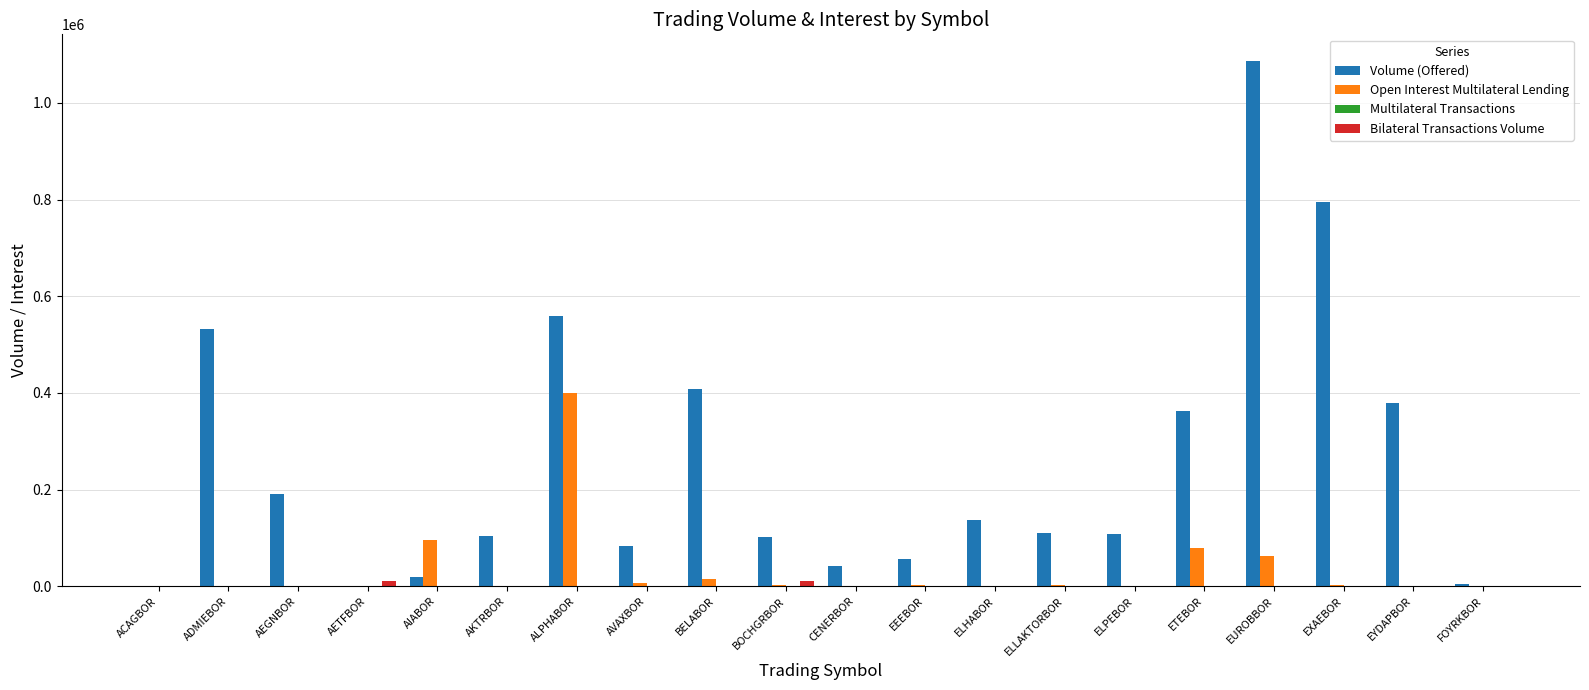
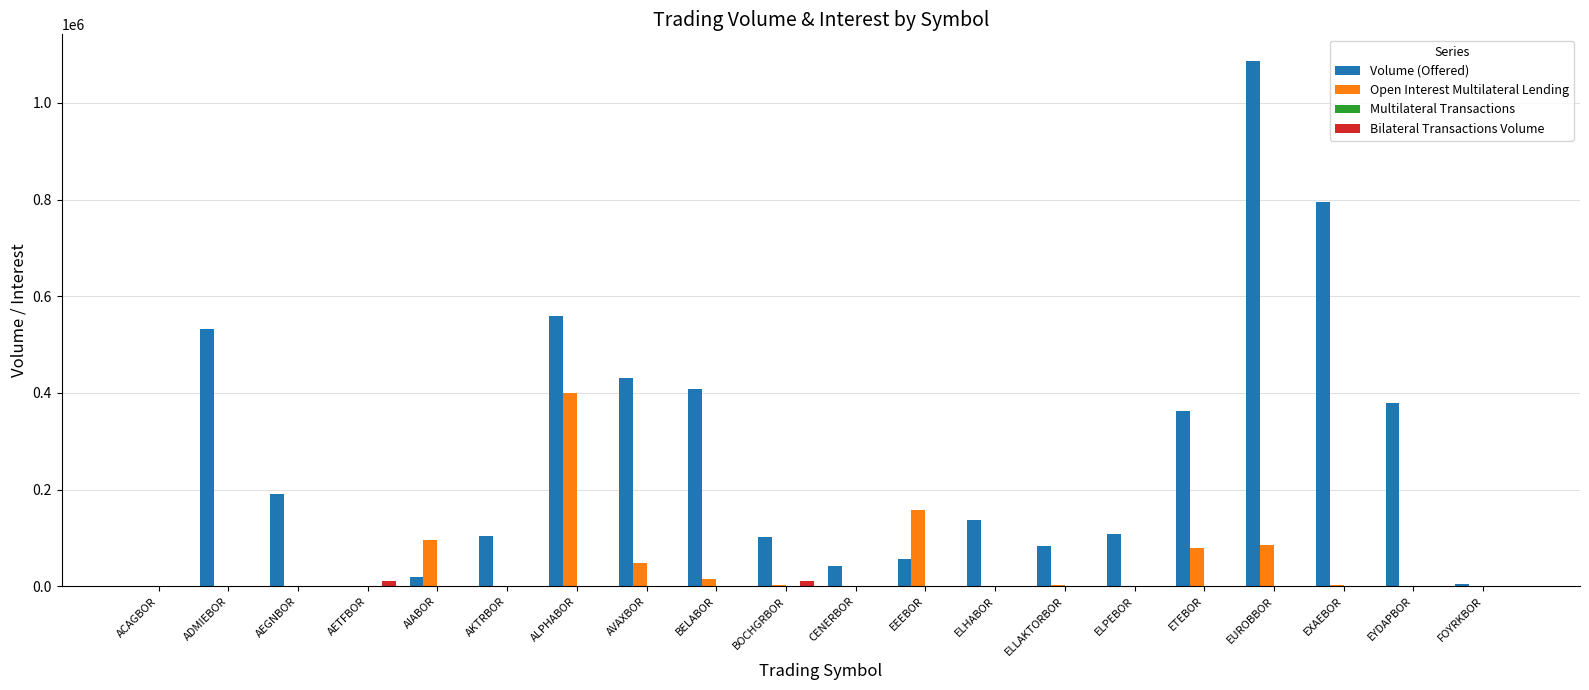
  {
    "Volume (Offered)": {
      "ADMIEBOR": 530000,
      "AEGNBOR": 190000,
      "AETFBOR": 0,
      "AIABOR": 20000,
      "AKTRBOR": 100000,
      "ALPHABOR": 560000,
-     "AVAXBOR": 80000,
+     "AVAXBOR": 430000,
      "BELABOR": 410000,
      "BOCHGRBOR": 100000,
      "CENERBOR": 40000,
      "EEEBOR": 60000,
      "ELHABOR": 140000,
-     "ELLAKTORBOR": 110000,
+     "ELLAKTORBOR": 80000,
      "ELPEBOR": 110000,
      "ETEBOR": 360000,
      "EUROBBOR": 1090000,
      "EXAEBOR": 790000,
      "EYDAPBOR": 380000,
      "FOYRKBOR": 10000
    },
    "Open Interest Multilateral Lending": {
      "ACAGBOR": 0,
      "AEGNBOR": 0,
      "AETFBOR": 0,
      "AIABOR": 100000,
      "AKTRBOR": 0,
      "ALPHABOR": 400000,
-     "AVAXBOR": 10000,
+     "AVAXBOR": 50000,
      "BELABOR": 10000,
      "CENERBOR": 0,
-     "EEEBOR": 0,
+     "EEEBOR": 160000,
      "ELHABOR": 0,
      "ELPEBOR": 0,
      "ETEBOR": 80000,
-     "EUROBBOR": 60000,
+     "EUROBBOR": 90000,
      "EYDAPBOR": 0,
      "FOYRKBOR": 0
    },
    "Multilateral Transactions": {
      "ACAGBOR": 0,
      "ADMIEBOR": 0,
      "AEGNBOR": 0,
      "AETFBOR": 0,
      "AIABOR": 0,
      "AKTRBOR": 0,
      "ALPHABOR": 0,
      "AVAXBOR": 0,
      "BELABOR": 0,
      "BOCHGRBOR": 0,
      "CENERBOR": 0,
      "EEEBOR": 0,
      "ELHABOR": 0,
      "ELLAKTORBOR": 0,
      "ELPEBOR": 0,
      "ETEBOR": 0,
      "EUROBBOR": 0,
      "EXAEBOR": 0,
      "EYDAPBOR": 0,
      "FOYRKBOR": 0
    },
    "Bilateral Transactions Volume": {
      "ACAGBOR": 0,
      "ADMIEBOR": 0,
      "AEGNBOR": 0,
      "AETFBOR": 10000,
      "AIABOR": 0,
      "AKTRBOR": 0,
      "ALPHABOR": 0,
      "AVAXBOR": 0,
      "BELABOR": 0,
      "BOCHGRBOR": 10000,
      "CENERBOR": 0,
      "EEEBOR": 0,
      "ELHABOR": 0,
      "ELLAKTORBOR": 0,
      "ELPEBOR": 0,
      "ETEBOR": 0,
      "EUROBBOR": 0,
      "EXAEBOR": 0,
      "EYDAPBOR": 0,
      "FOYRKBOR": 0
    }
  }
